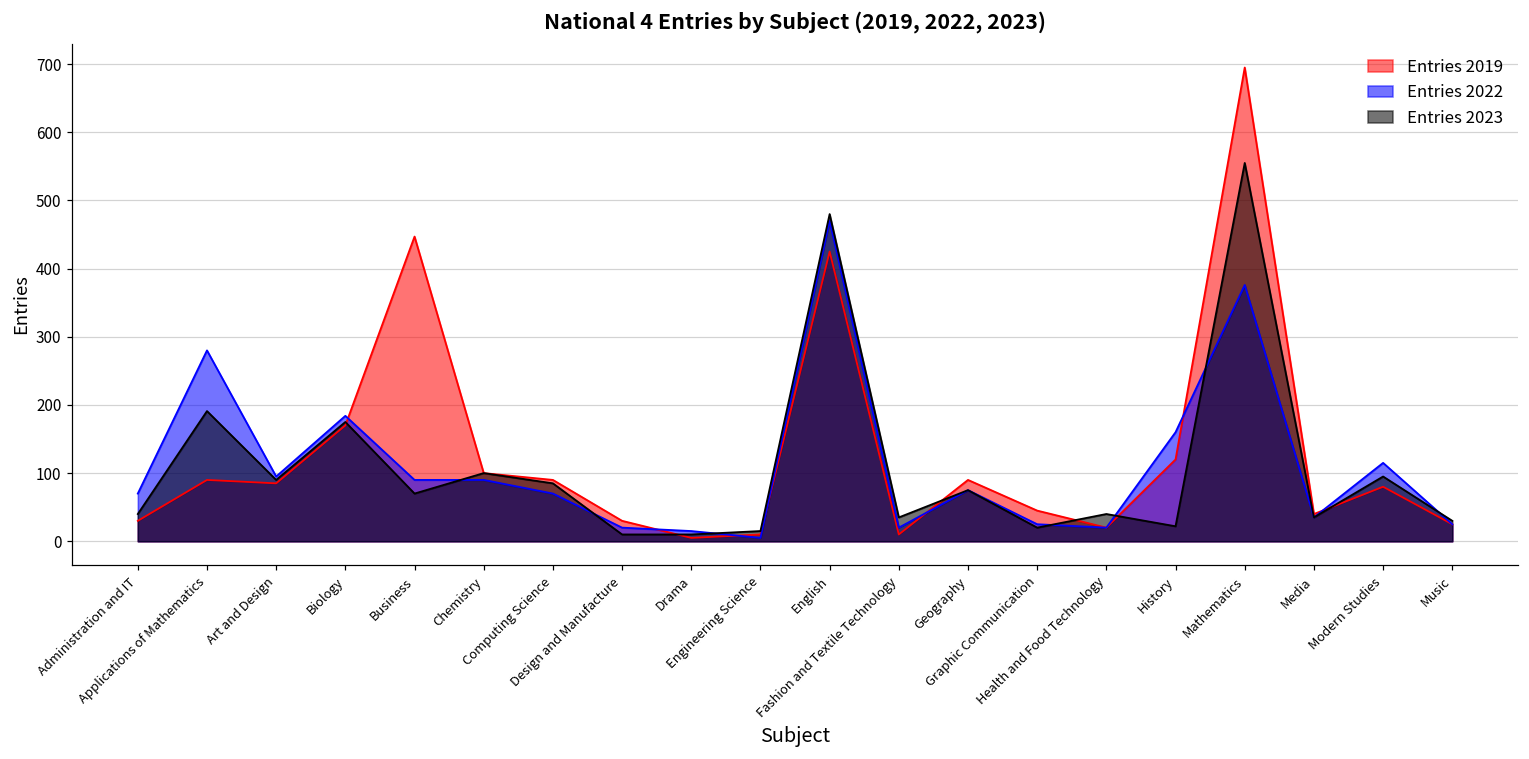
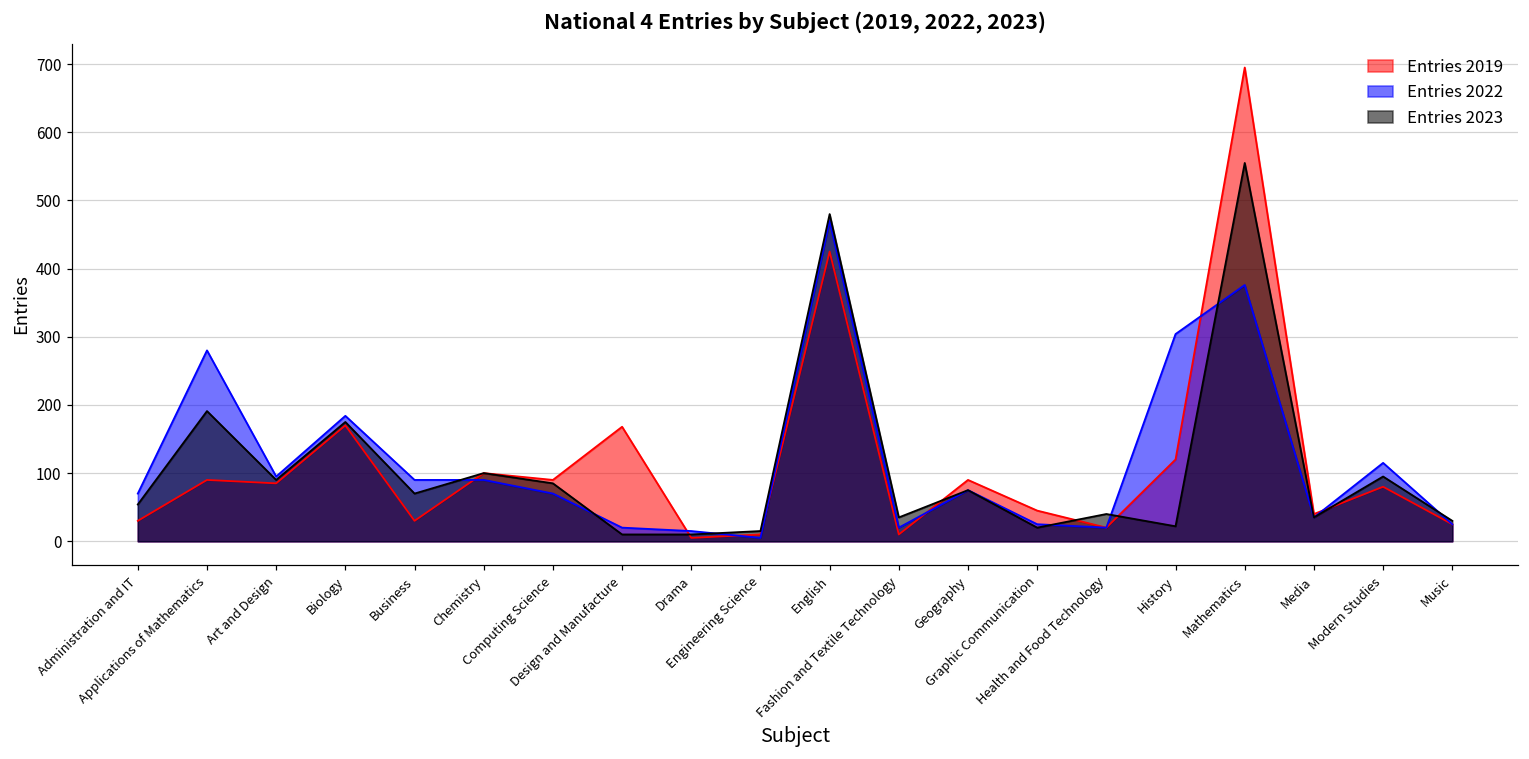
  {
    "Entries 2019": {
      "Administration and IT": 30,
      "Applications of Mathematics": 90,
      "Art and Design": 90,
      "Biology": 170,
-     "Business": 450,
+     "Business": 30,
      "Computing Science": 90,
-     "Design and Manufacture": 30,
+     "Design and Manufacture": 170,
      "Drama": 10,
      "Engineering Science": 10,
      "English": 430,
      "Fashion and Textile Technology": 10,
      "Geography": 90,
      "Graphic Communication": 50,
      "History": 120,
      "Mathematics": 700,
      "Media": 40,
      "Modern Studies": 80
    },
    "Entries 2022": {
      "Administration and IT": 70,
      "Applications of Mathematics": 280,
      "Art and Design": 100,
      "Biology": 180,
      "Business": 90,
      "Chemistry": 90,
      "Computing Science": 70,
      "Design and Manufacture": 20,
      "Drama": 20,
      "Engineering Science": 10,
      "English": 470,
      "Fashion and Textile Technology": 20,
      "Graphic Communication": 30,
-     "History": 160,
+     "History": 300,
      "Mathematics": 380,
      "Modern Studies": 120
    },
    "Entries 2023": {
-     "Administration and IT": 40,
+     "Administration and IT": 50,
      "Applications of Mathematics": 190,
      "Art and Design": 90,
      "Biology": 180,
      "Business": 70,
      "Computing Science": 90,
      "Design and Manufacture": 10,
      "Drama": 10,
      "Engineering Science": 20,
      "English": 480,
      "Fashion and Textile Technology": 40,
      "Graphic Communication": 20,
      "Health and Food Technology": 40,
      "History": 20,
      "Mathematics": 560,
      "Modern Studies": 100,
      "Music": 30
    }
  }
